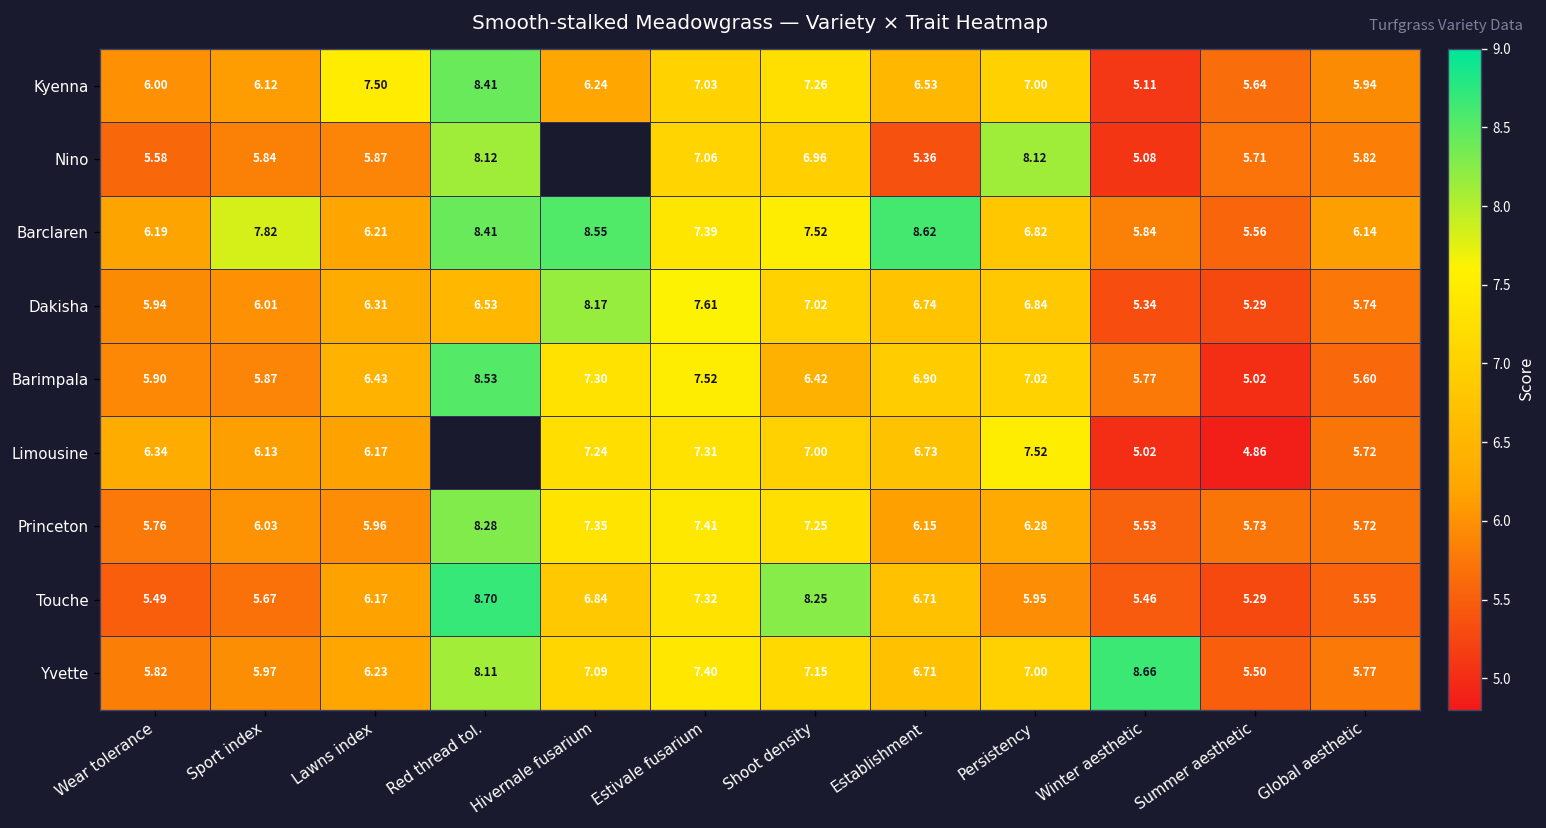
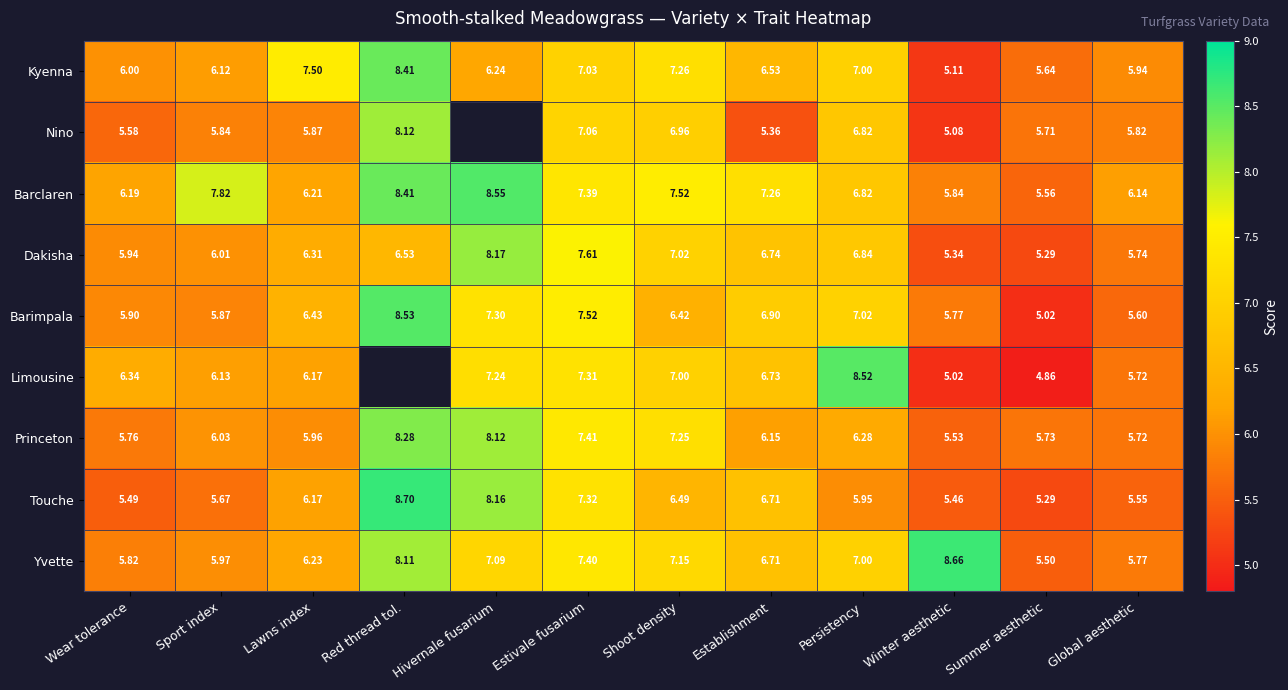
  {
    "Kyenna": {
      "Wear tolerance": 6.00,
      "Sport index": 6.12,
      "Lawns index": 7.50,
      "Red thread tol.": 8.41,
      "Hivernale fusarium": 6.24,
      "Estivale fusarium": 7.03,
      "Shoot density": 7.26,
      "Establishment": 6.53,
      "Persistency": 7.00,
      "Winter aesthetic": 5.11,
      "Summer aesthetic": 5.64,
      "Global aesthetic": 5.94
    },
    "Nino": {
      "Wear tolerance": 5.58,
      "Sport index": 5.84,
      "Lawns index": 5.87,
      "Red thread tol.": 8.12,
      "Estivale fusarium": 7.06,
      "Shoot density": 6.96,
      "Establishment": 5.36,
-     "Persistency": 8.12,
+     "Persistency": 6.82,
      "Winter aesthetic": 5.08,
      "Summer aesthetic": 5.71,
      "Global aesthetic": 5.82
    },
    "Barclaren": {
      "Wear tolerance": 6.19,
      "Sport index": 7.82,
      "Lawns index": 6.21,
      "Red thread tol.": 8.41,
      "Hivernale fusarium": 8.55,
      "Estivale fusarium": 7.39,
      "Shoot density": 7.52,
-     "Establishment": 8.62,
+     "Establishment": 7.26,
      "Persistency": 6.82,
      "Winter aesthetic": 5.84,
      "Summer aesthetic": 5.56,
      "Global aesthetic": 6.14
    },
    "Dakisha": {
      "Wear tolerance": 5.94,
      "Sport index": 6.01,
      "Lawns index": 6.31,
      "Red thread tol.": 6.53,
      "Hivernale fusarium": 8.17,
      "Estivale fusarium": 7.61,
      "Shoot density": 7.02,
      "Establishment": 6.74,
      "Persistency": 6.84,
      "Winter aesthetic": 5.34,
      "Summer aesthetic": 5.29,
      "Global aesthetic": 5.74
    },
    "Barimpala": {
      "Wear tolerance": 5.90,
      "Sport index": 5.87,
      "Lawns index": 6.43,
      "Red thread tol.": 8.53,
      "Hivernale fusarium": 7.30,
      "Estivale fusarium": 7.52,
      "Shoot density": 6.42,
      "Establishment": 6.90,
      "Persistency": 7.02,
      "Winter aesthetic": 5.77,
      "Summer aesthetic": 5.02,
      "Global aesthetic": 5.60
    },
    "Limousine": {
      "Wear tolerance": 6.34,
      "Sport index": 6.13,
      "Lawns index": 6.17,
      "Hivernale fusarium": 7.24,
      "Estivale fusarium": 7.31,
      "Shoot density": 7.00,
      "Establishment": 6.73,
-     "Persistency": 7.52,
+     "Persistency": 8.52,
      "Winter aesthetic": 5.02,
      "Summer aesthetic": 4.86,
      "Global aesthetic": 5.72
    },
    "Princeton": {
      "Wear tolerance": 5.76,
      "Sport index": 6.03,
      "Lawns index": 5.96,
      "Red thread tol.": 8.28,
-     "Hivernale fusarium": 7.35,
+     "Hivernale fusarium": 8.12,
      "Estivale fusarium": 7.41,
      "Shoot density": 7.25,
      "Establishment": 6.15,
      "Persistency": 6.28,
      "Winter aesthetic": 5.53,
      "Summer aesthetic": 5.73,
      "Global aesthetic": 5.72
    },
    "Touche": {
      "Wear tolerance": 5.49,
      "Sport index": 5.67,
      "Lawns index": 6.17,
      "Red thread tol.": 8.70,
-     "Hivernale fusarium": 6.84,
+     "Hivernale fusarium": 8.16,
      "Estivale fusarium": 7.32,
-     "Shoot density": 8.25,
+     "Shoot density": 6.49,
      "Establishment": 6.71,
      "Persistency": 5.95,
      "Winter aesthetic": 5.46,
      "Summer aesthetic": 5.29,
      "Global aesthetic": 5.55
    },
    "Yvette": {
      "Wear tolerance": 5.82,
      "Sport index": 5.97,
      "Lawns index": 6.23,
      "Red thread tol.": 8.11,
      "Hivernale fusarium": 7.09,
      "Estivale fusarium": 7.40,
      "Shoot density": 7.15,
      "Establishment": 6.71,
      "Persistency": 7.00,
      "Winter aesthetic": 8.66,
      "Summer aesthetic": 5.50,
      "Global aesthetic": 5.77
    }
  }
